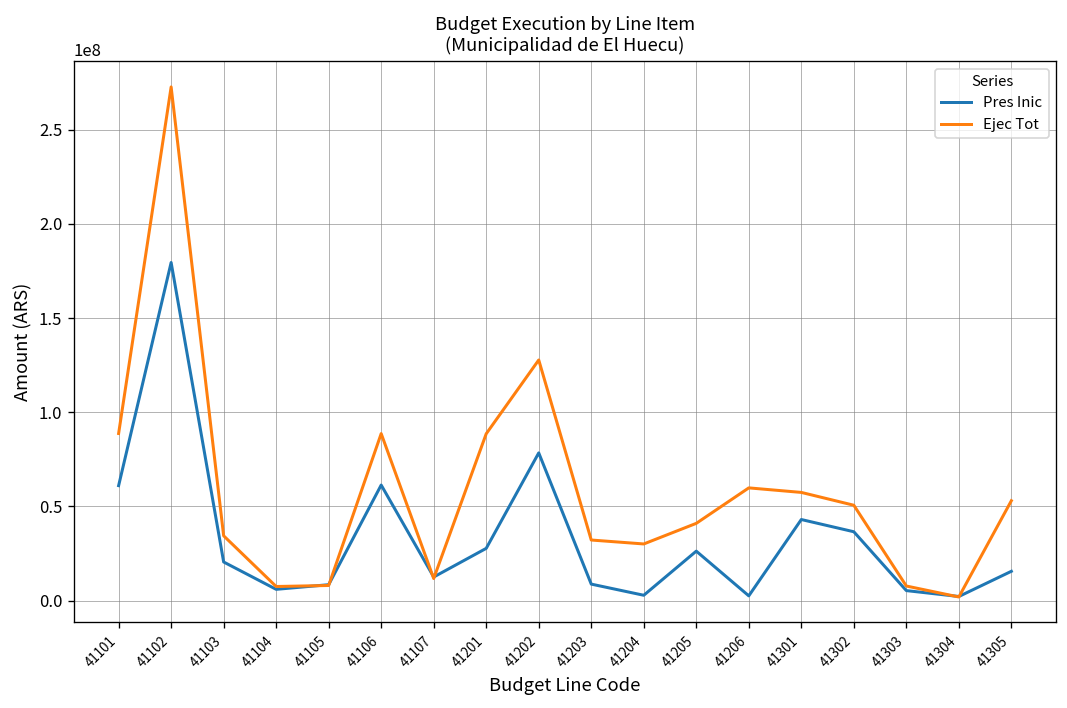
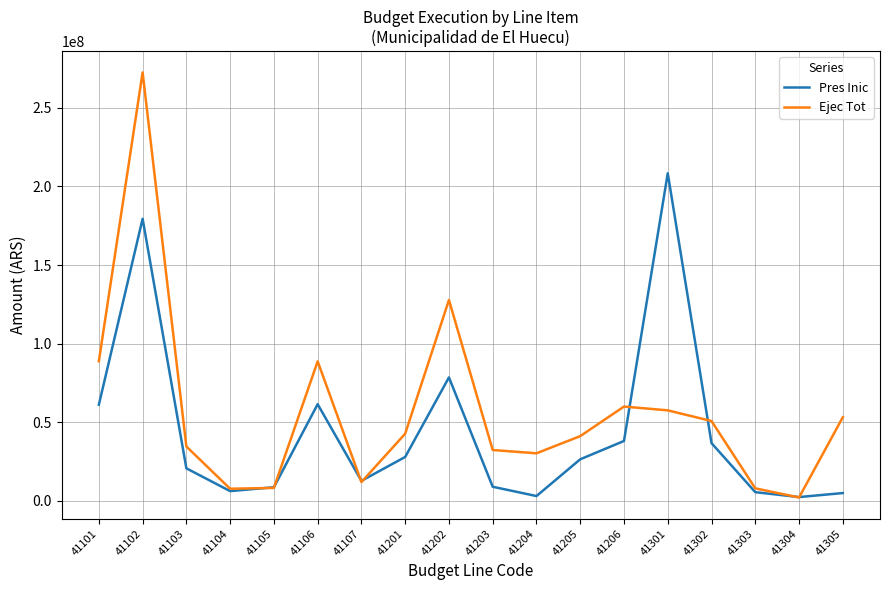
  {
    "Pres Inic": {
      "41101": 61000000,
      "41102": 179000000,
      "41103": 21000000,
      "41106": 61000000,
      "41201": 28000000,
      "41202": 78000000,
      "41203": 9000000,
      "41204": 3000000,
      "41205": 26000000,
-     "41206": 3000000,
-     "41301": 43000000,
+     "41206": 38000000,
+     "41301": 208000000,
      "41302": 37000000,
      "41303": 5000000,
-     "41305": 16000000
+     "41305": 5000000
    },
    "Ejec Tot": {
      "41101": 89000000,
      "41102": 273000000,
      "41103": 34000000,
      "41106": 89000000,
-     "41201": 89000000,
+     "41201": 43000000,
      "41202": 128000000,
      "41203": 32000000,
      "41204": 30000000,
      "41205": 41000000,
      "41206": 60000000,
      "41301": 57000000,
      "41302": 51000000,
      "41303": 8000000,
      "41305": 53000000
    }
  }
